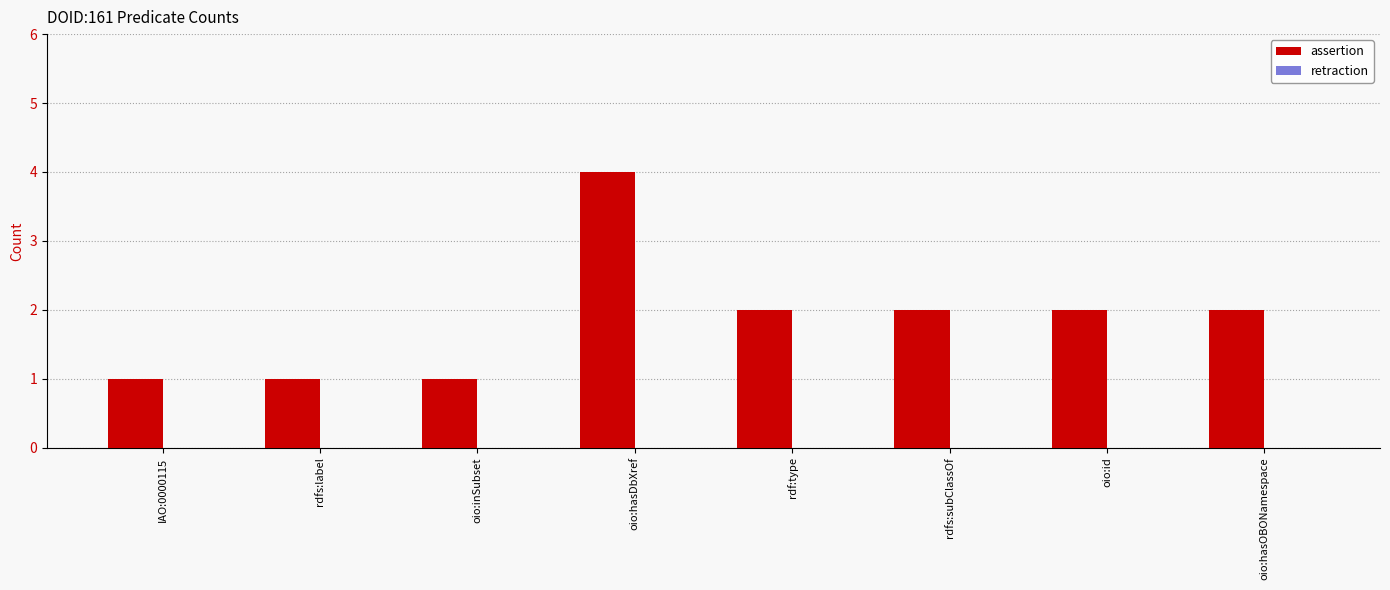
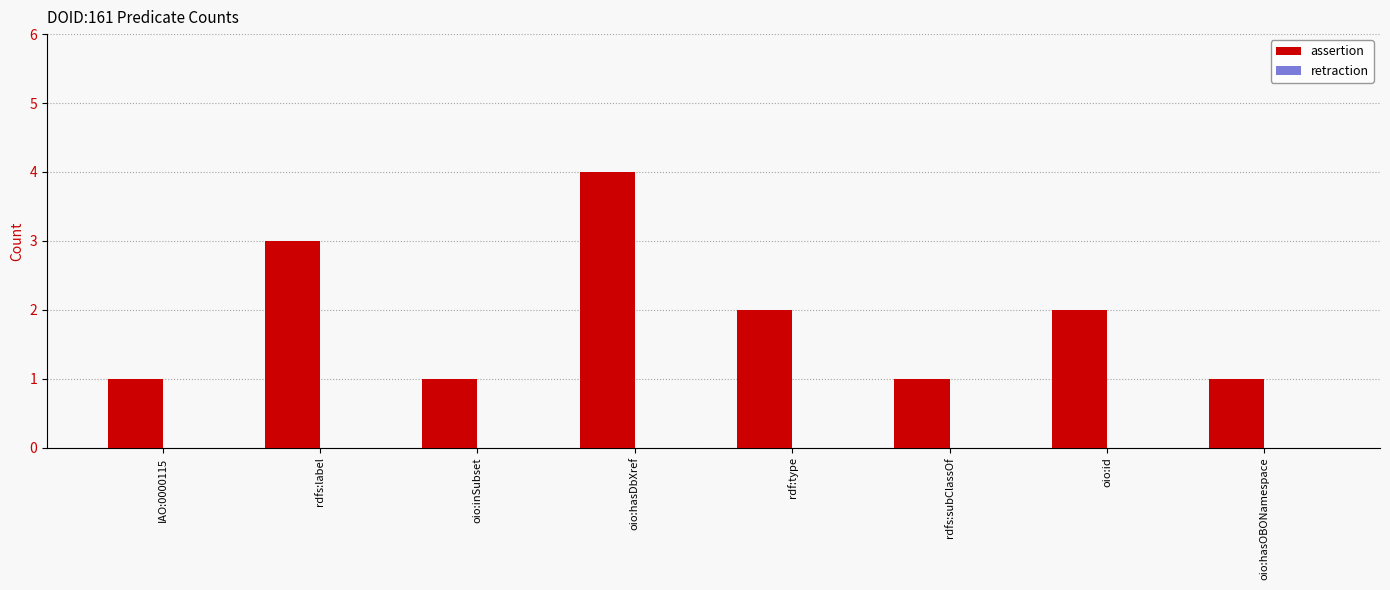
  {
    "assertion": {
      "IAO:0000115": 1,
-     "rdfs:label": 1,
+     "rdfs:label": 3,
      "oio:inSubset": 1,
      "oio:hasDbXref": 4,
      "rdf:type": 2,
-     "rdfs:subClassOf": 2,
+     "rdfs:subClassOf": 1,
      "oio:id": 2,
-     "oio:hasOBONamespace": 2
+     "oio:hasOBONamespace": 1
    },
    "retraction": {
      "IAO:0000115": 0,
      "rdfs:label": 0,
      "oio:inSubset": 0,
      "oio:hasDbXref": 0,
      "rdf:type": 0,
      "rdfs:subClassOf": 0,
      "oio:id": 0,
      "oio:hasOBONamespace": 0
    }
  }
